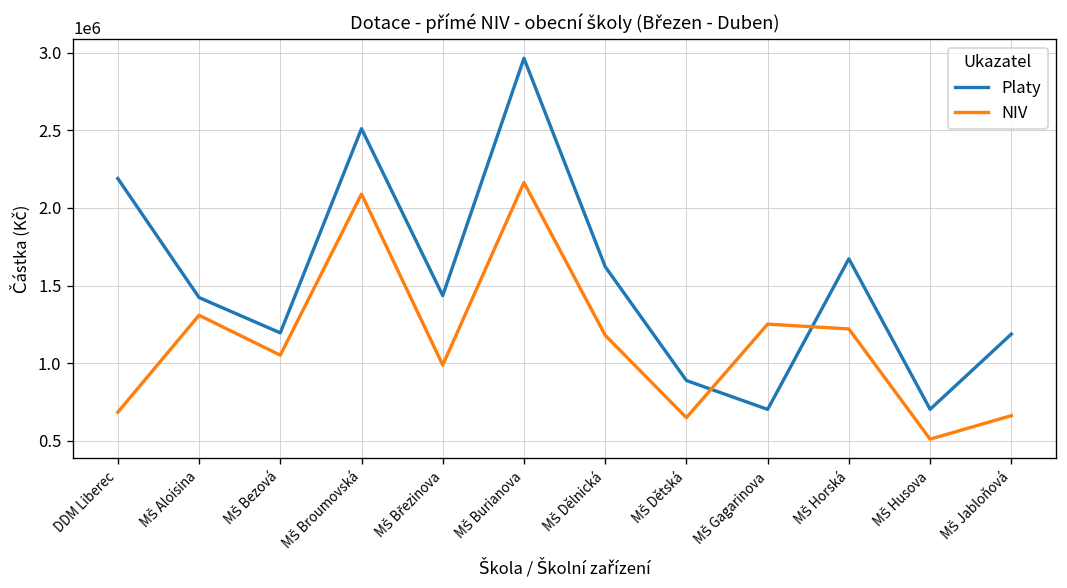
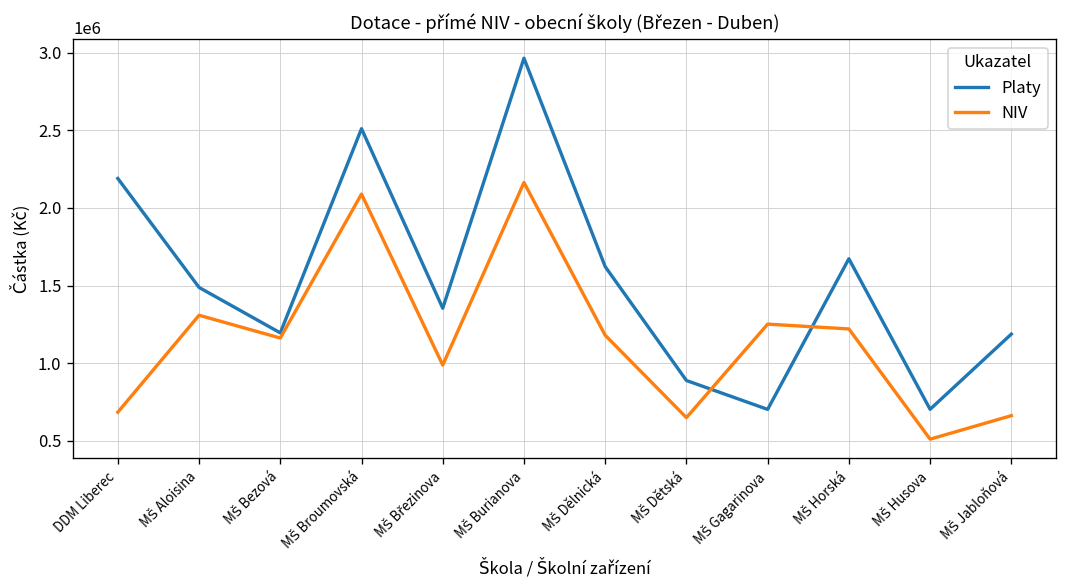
  {
    "Platy": {
      "DDM Liberec": 2190000,
-     "MŠ Aloisina": 1420000,
+     "MŠ Aloisina": 1490000,
      "MŠ Bezová": 1200000,
      "MŠ Broumovská": 2510000,
-     "MŠ Březinova": 1440000,
+     "MŠ Březinova": 1350000,
      "MŠ Burianova": 2960000,
      "MŠ Dělnická": 1620000,
      "MŠ Dětská": 890000,
      "MŠ Gagarinova": 700000,
      "MŠ Horská": 1670000,
      "MŠ Husova": 700000,
      "MŠ Jabloňová": 1190000
    },
    "NIV": {
      "DDM Liberec": 680000,
      "MŠ Aloisina": 1310000,
-     "MŠ Bezová": 1050000,
+     "MŠ Bezová": 1160000,
      "MŠ Broumovská": 2090000,
      "MŠ Březinova": 990000,
      "MŠ Burianova": 2160000,
      "MŠ Dělnická": 1180000,
      "MŠ Dětská": 650000,
      "MŠ Gagarinova": 1250000,
      "MŠ Horská": 1220000,
      "MŠ Husova": 510000,
      "MŠ Jabloňová": 660000
    }
  }
